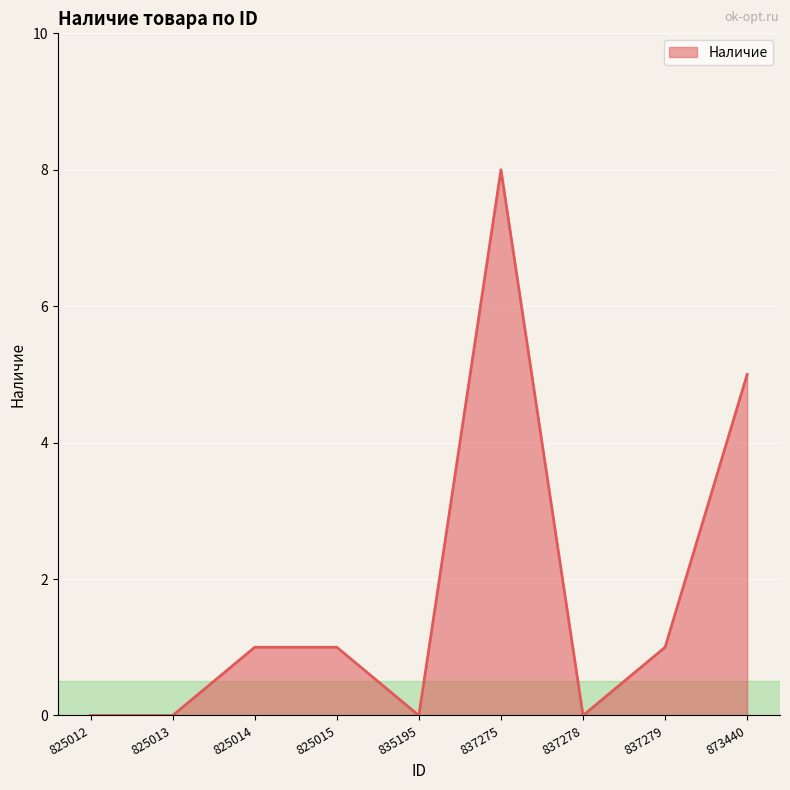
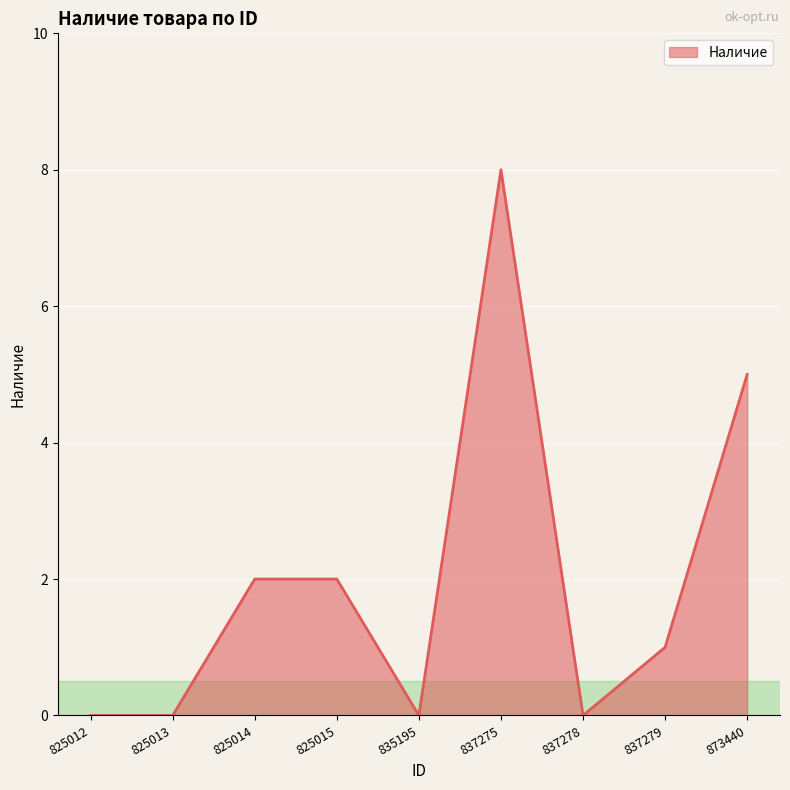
  {
    "825012": 0,
    "825013": 0,
-   "825014": 1,
-   "825015": 1,
+   "825014": 2,
+   "825015": 2,
    "835195": 0,
    "837275": 8,
    "837278": 0,
    "837279": 1,
    "873440": 5
  }
